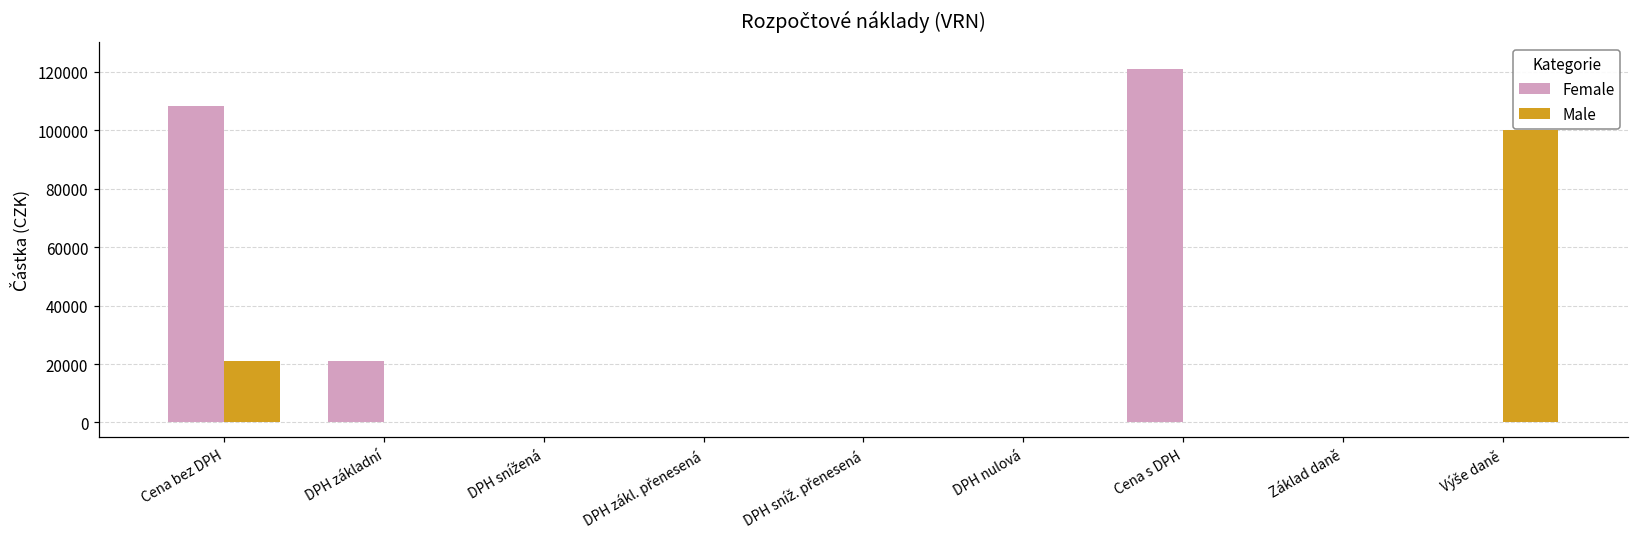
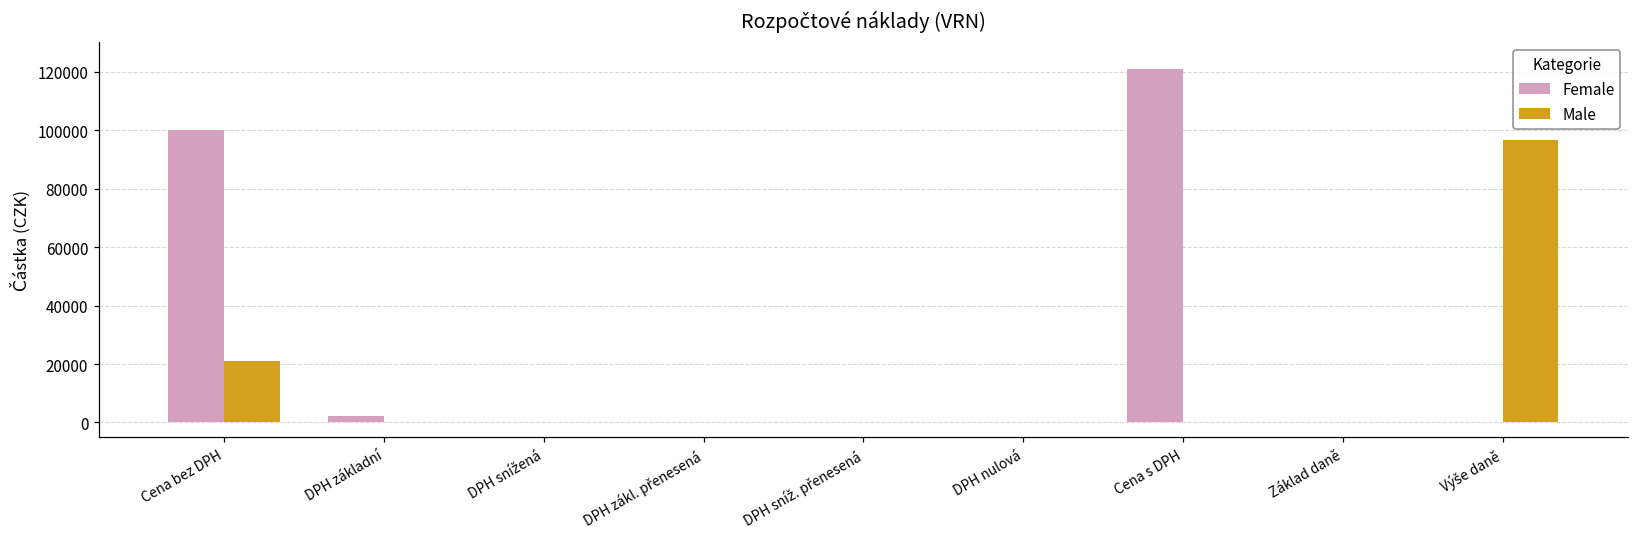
  {
    "Female": {
-     "Cena bez DPH": 108000,
-     "DPH základní": 21000,
+     "Cena bez DPH": 100000,
+     "DPH základní": 2000,
      "DPH snížená": 0,
      "DPH zákl. přenesená": 0,
      "DPH sníž. přenesená": 0,
      "DPH nulová": 0,
      "Cena s DPH": 121000,
      "Základ daně": 0,
      "Výše daně": 0
    },
    "Male": {
      "Cena bez DPH": 21000,
      "DPH základní": 0,
      "DPH snížená": 0,
      "DPH zákl. přenesená": 0,
      "DPH sníž. přenesená": 0,
      "DPH nulová": 0,
      "Cena s DPH": 0,
      "Základ daně": 0,
-     "Výše daně": 100000
+     "Výše daně": 97000
    }
  }
